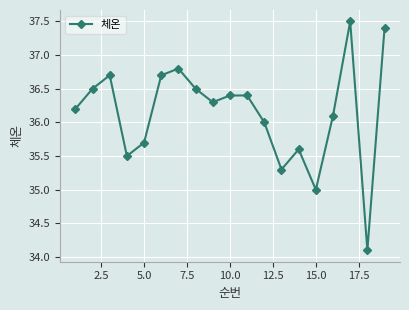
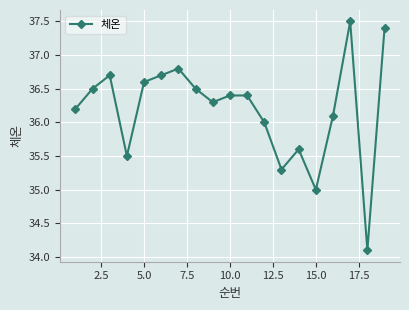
  {
-   "5.0": 35.7,
+   "5.0": 36.6,
    "10.0": 36.4,
    "15.0": 35.0
  }
